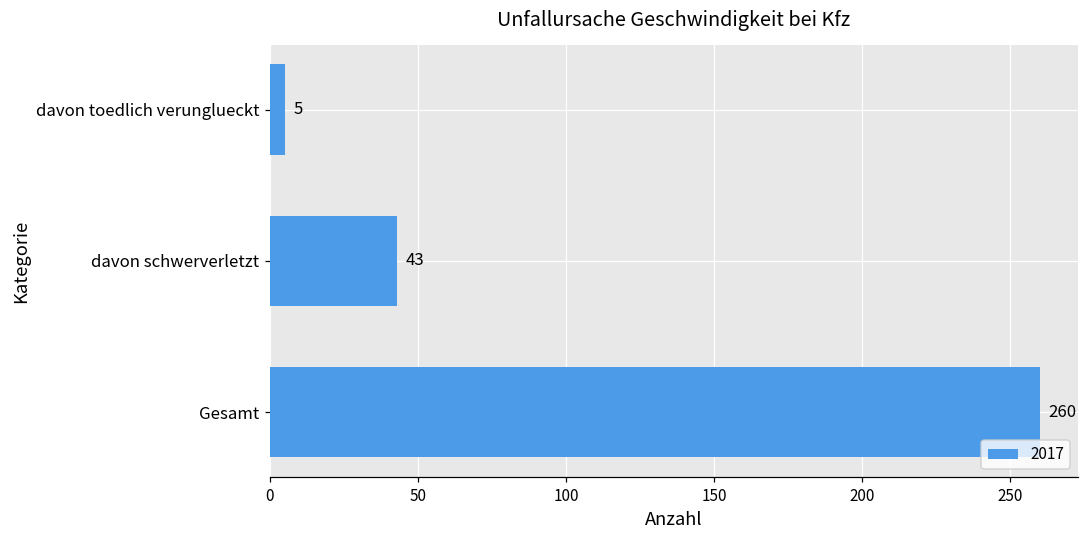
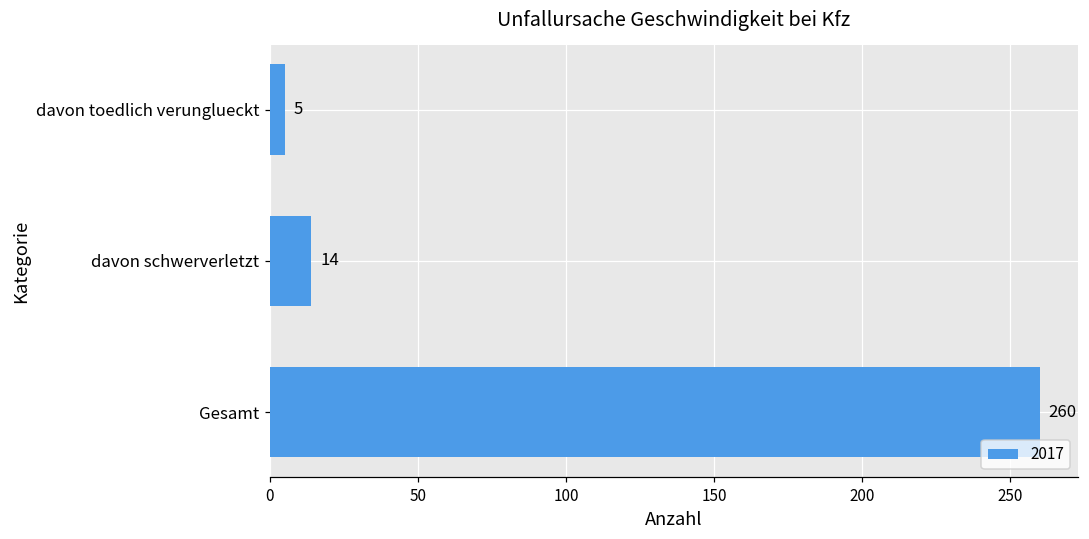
  {
    "davon toedlich verunglueckt": 5,
-   "davon schwerverletzt": 43,
+   "davon schwerverletzt": 14,
    "Gesamt": 260
  }
